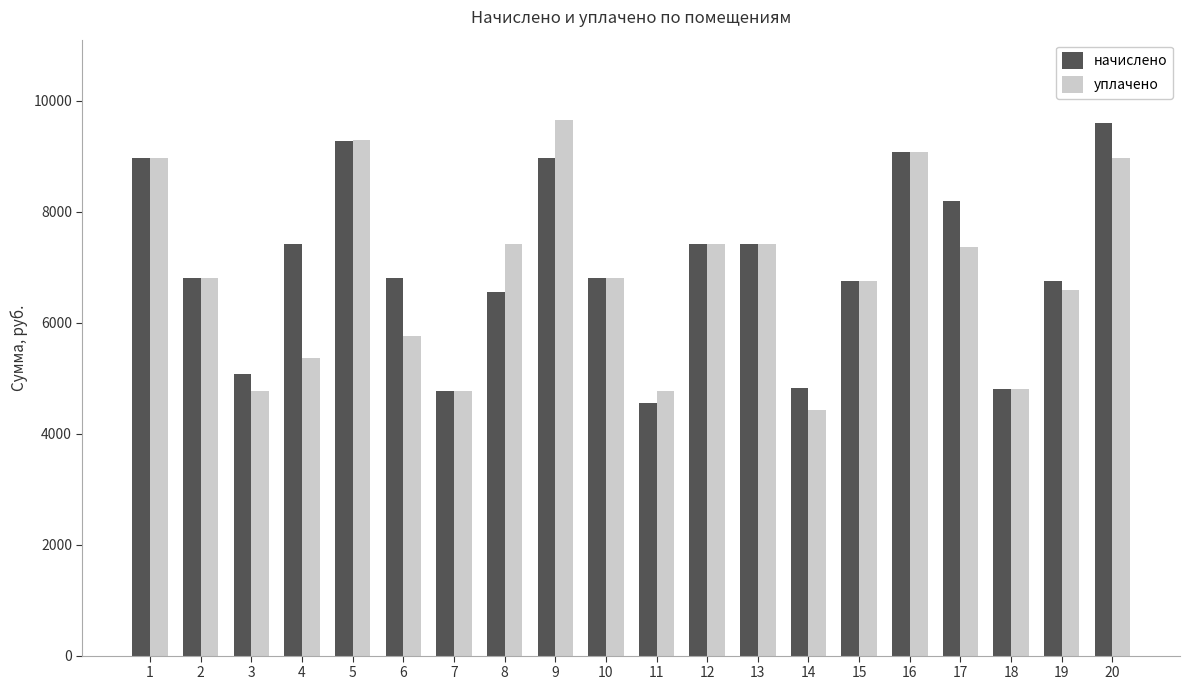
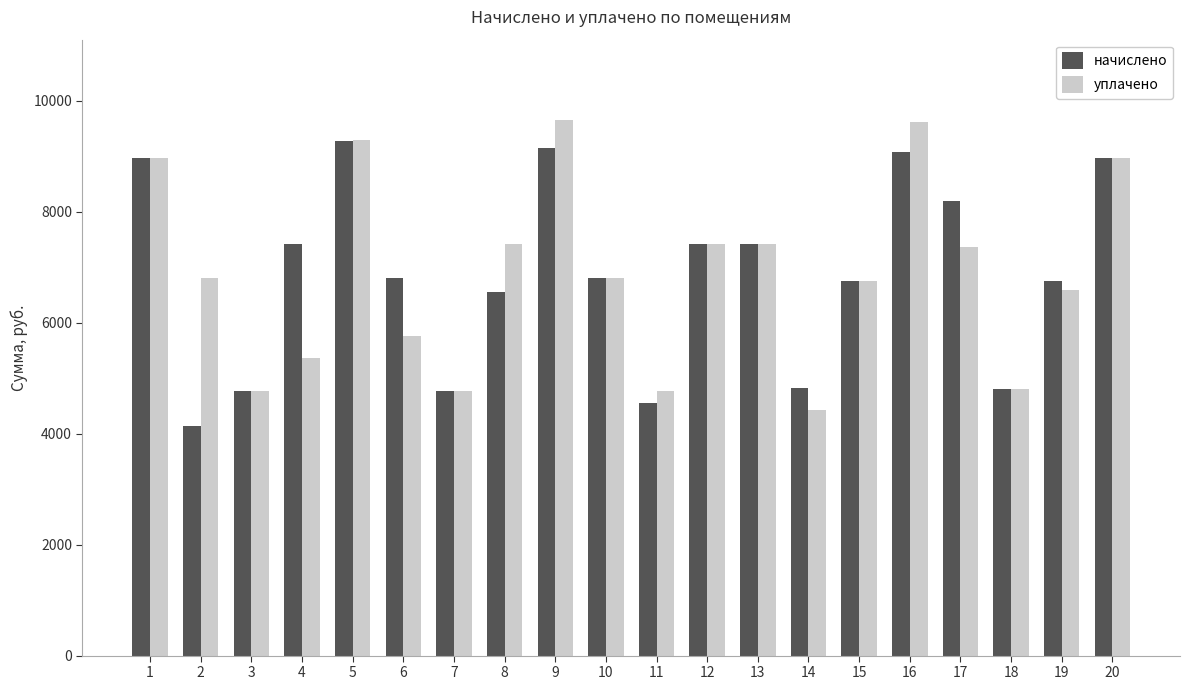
  {
    "начислено": {
      "1": 9000,
-     "2": 6800,
-     "3": 5100,
+     "2": 4100,
+     "3": 4800,
      "4": 7400,
      "5": 9300,
      "6": 6800,
      "7": 4800,
      "8": 6600,
-     "9": 9000,
+     "9": 9100,
      "10": 6800,
      "11": 4600,
      "12": 7400,
      "13": 7400,
      "14": 4800,
      "15": 6800,
      "16": 9100,
      "17": 8200,
      "18": 4800,
      "19": 6800,
-     "20": 9600
+     "20": 9000
    },
    "уплачено": {
      "1": 9000,
      "2": 6800,
      "3": 4800,
      "4": 5400,
      "5": 9300,
      "6": 5800,
      "7": 4800,
      "8": 7400,
      "9": 9700,
      "10": 6800,
      "11": 4800,
      "12": 7400,
      "13": 7400,
      "14": 4400,
      "15": 6800,
-     "16": 9100,
+     "16": 9600,
      "17": 7400,
      "18": 4800,
      "19": 6600,
      "20": 9000
    }
  }
